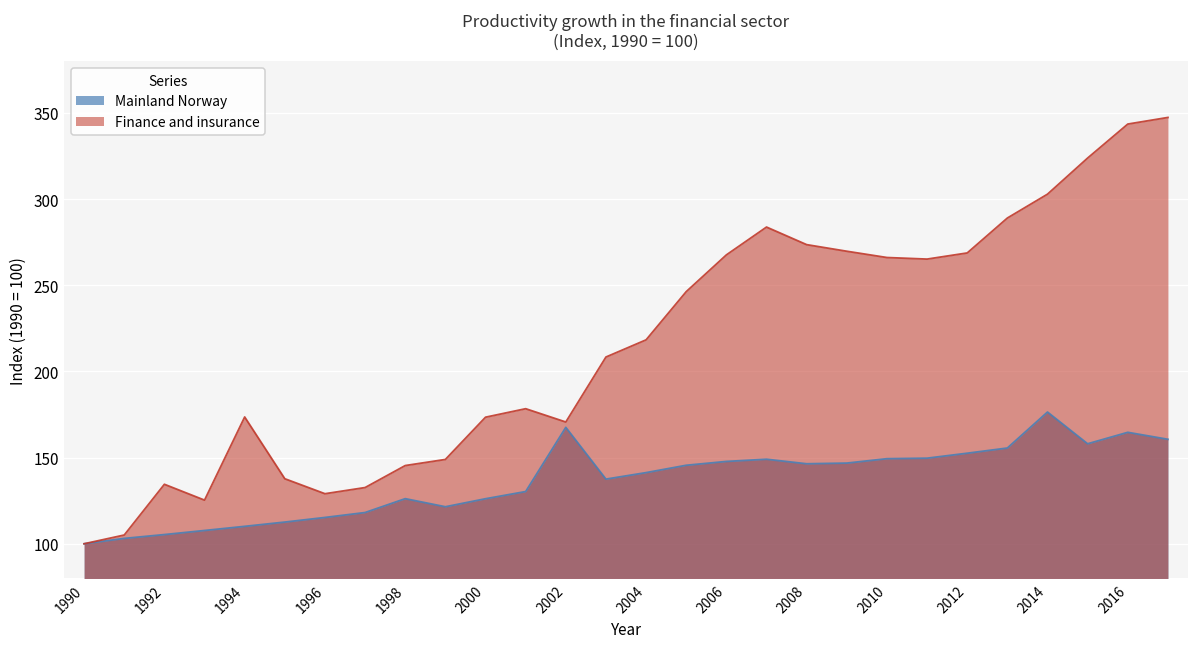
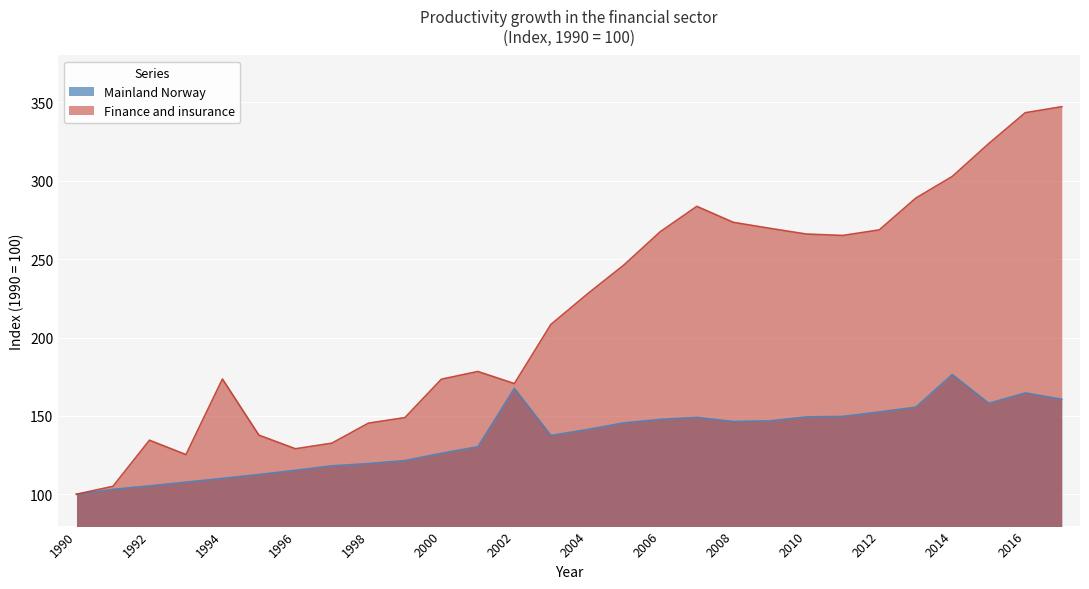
  {
    "Mainland Norway": {
      "1992": 105,
      "1994": 110,
      "1996": 115,
-     "1998": 126,
+     "1998": 120,
      "2000": 126,
      "2002": 168,
      "2004": 141,
      "2006": 148,
      "2008": 146,
      "2010": 149,
      "2012": 153,
      "2014": 176,
      "2016": 165
    },
    "Finance and insurance": {
      "1992": 135,
      "1994": 174,
      "1996": 129,
      "1998": 145,
      "2000": 173,
      "2002": 171,
-     "2004": 218,
+     "2004": 228,
      "2006": 268,
      "2008": 274,
      "2010": 266,
      "2012": 269,
      "2014": 303,
      "2016": 343
    }
  }
